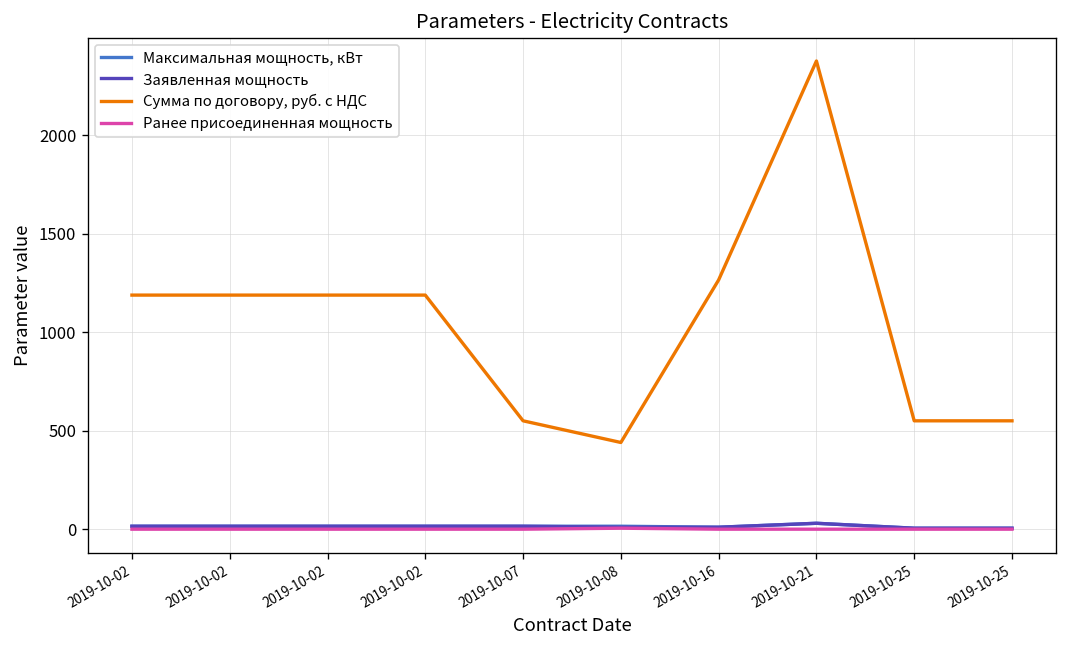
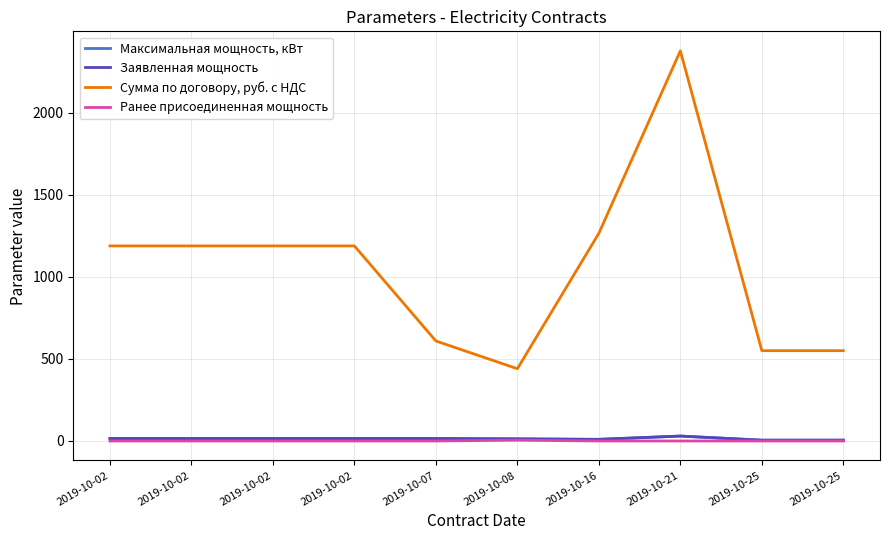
  {
    "Сумма по договору, руб. с НДС": {
-     "2019-10-07": 550,
+     "2019-10-07": 610,
      "2019-10-08": 440,
      "2019-10-16": 1270,
      "2019-10-21": 2380
    },
    "Ранее присоединенная мощность": {
      "2019-10-21": 0
    }
  }
